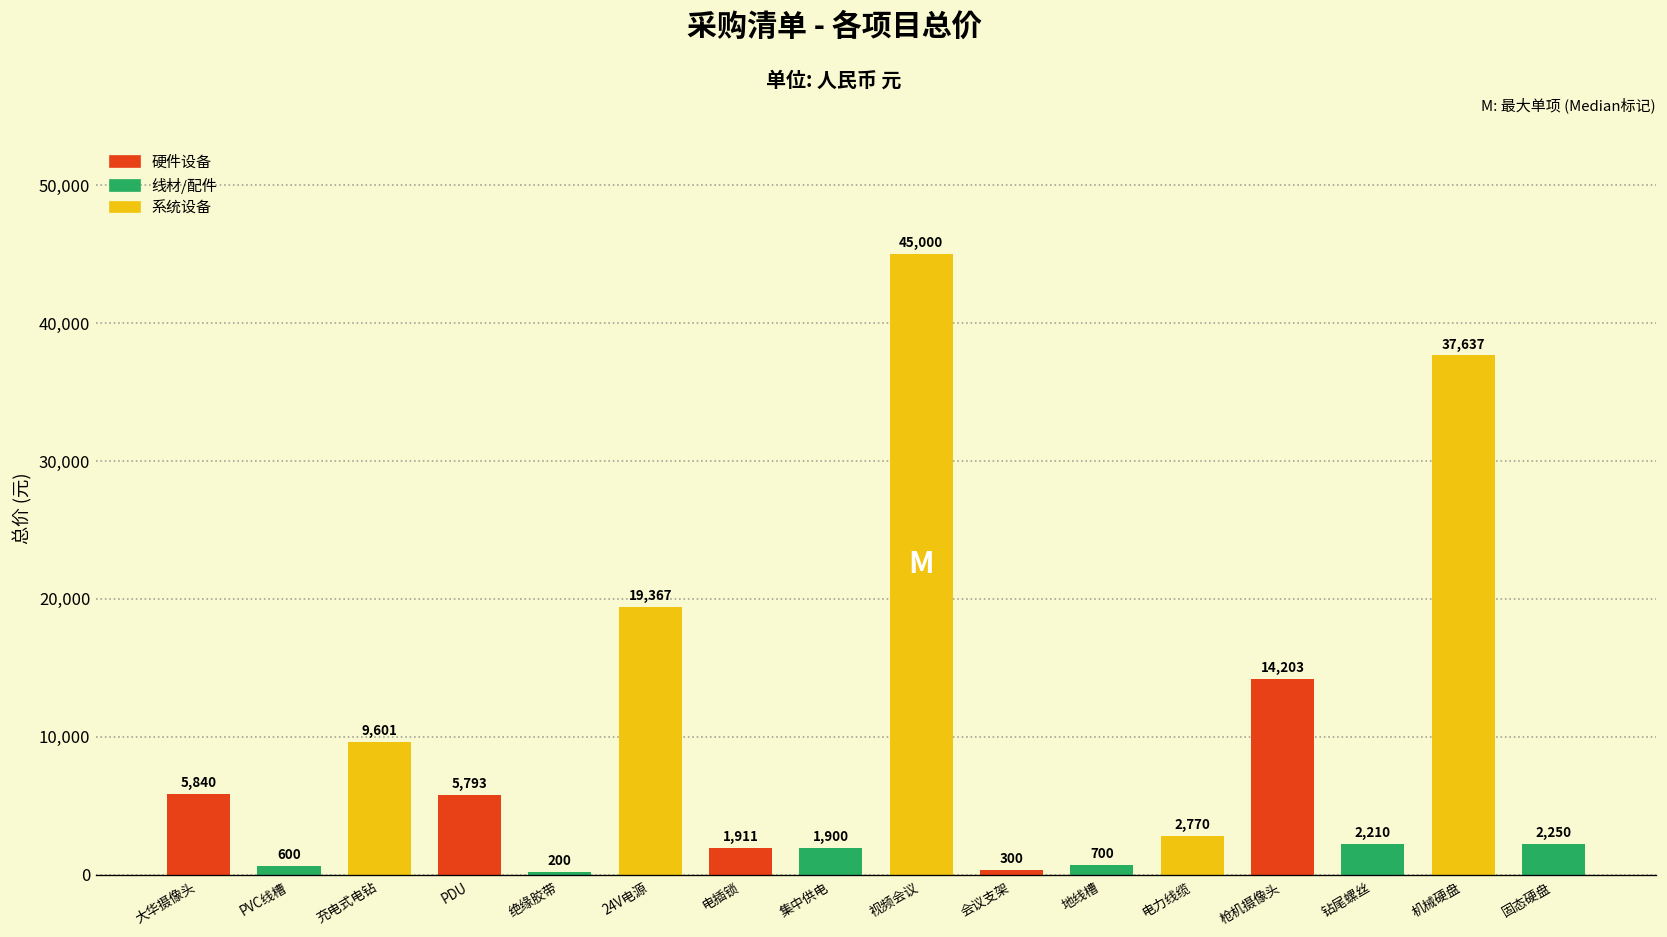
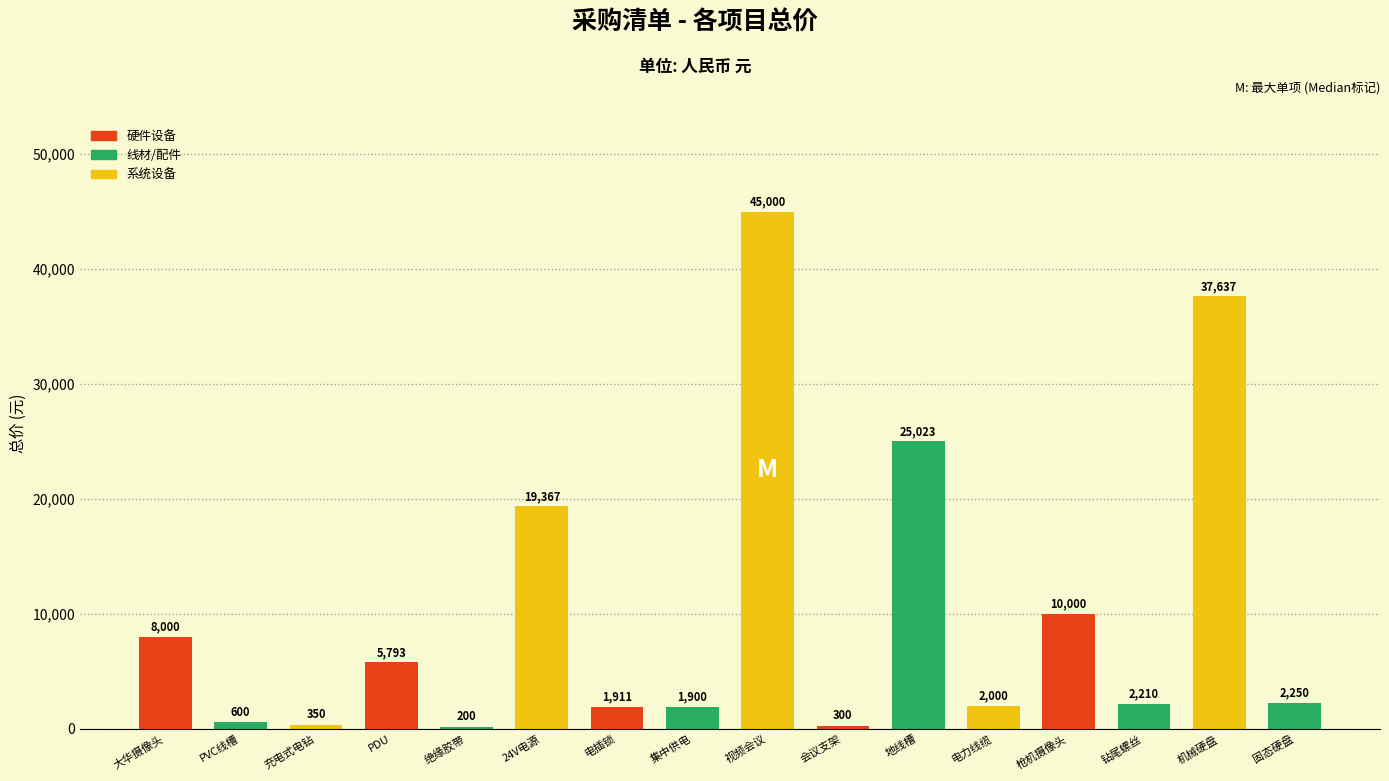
  {
-   "大华摄像头": "5,840",
+   "大华摄像头": "8,000",
    "PVC线槽": "600",
-   "充电式电钻": "9,601",
+   "充电式电钻": "350",
    "PDU": "5,793",
    "绝缘胶带": "200",
    "24V电源": "19,367",
    "电插锁": "1,911",
    "集中供电": "1,900",
    "视频会议": "45,000",
    "会议支架": "300",
-   "地线槽": "700",
-   "电力线缆": "2,770",
-   "枪机摄像头": "14,203",
+   "地线槽": "25,023",
+   "电力线缆": "2,000",
+   "枪机摄像头": "10,000",
    "钻尾螺丝": "2,210",
    "机械硬盘": "37,637",
    "固态硬盘": "2,250"
  }
